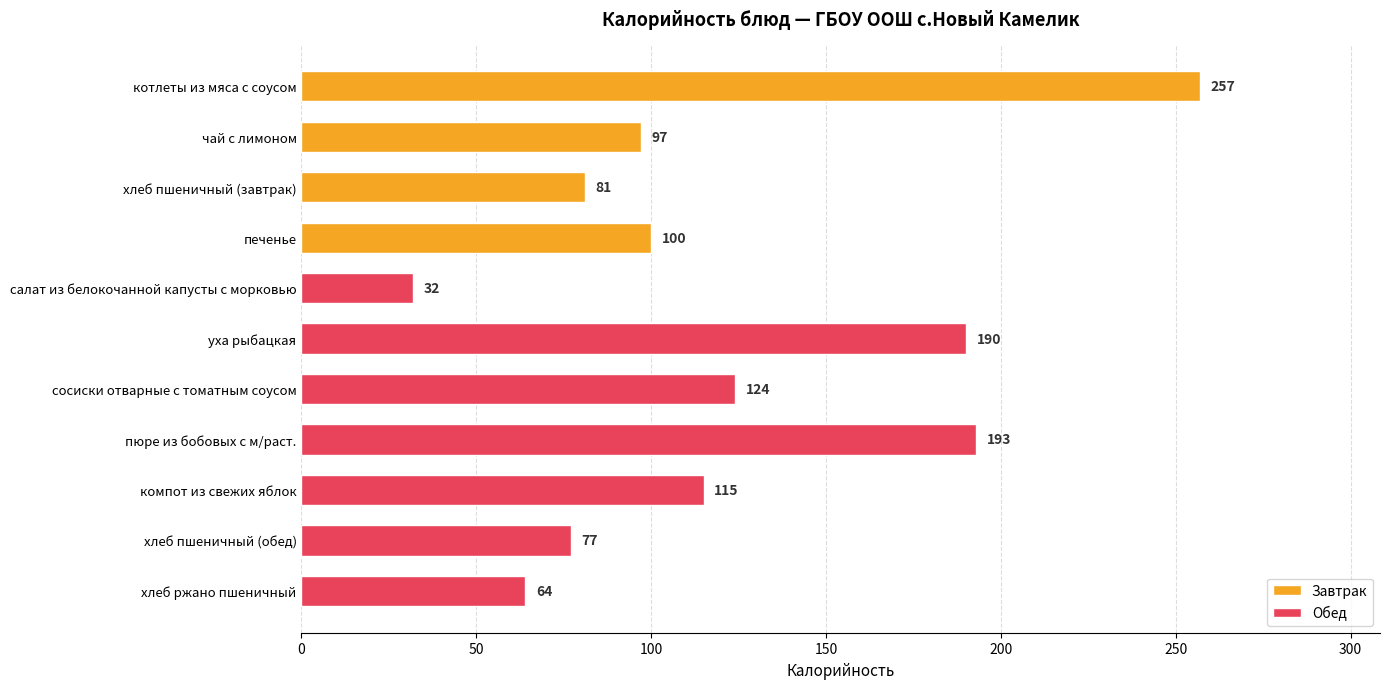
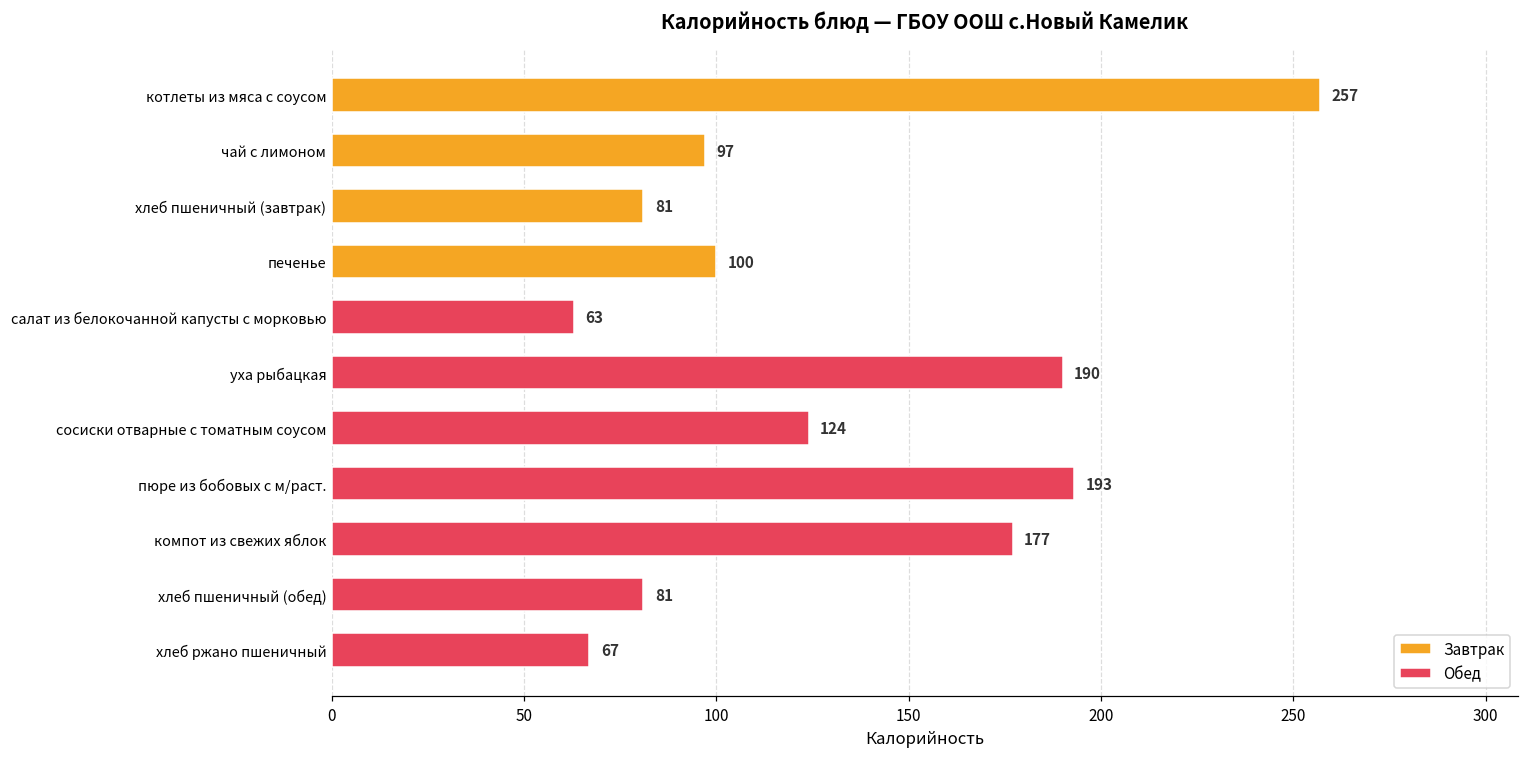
  {
    "Завтрак": {
      "котлеты из мяса с соусом": 257,
      "чай с лимоном": 97,
      "хлеб пшеничный (завтрак)": 81,
      "печенье": 100
    },
    "Обед": {
-     "салат из белокочанной капусты с морковью": 32,
+     "салат из белокочанной капусты с морковью": 63,
      "уха рыбацкая": 190,
      "сосиски отварные с томатным соусом": 124,
      "пюре из бобовых с м/раст.": 193,
-     "компот из свежих яблок": 115,
-     "хлеб пшеничный (обед)": 77,
-     "хлеб ржано пшеничный": 64
+     "компот из свежих яблок": 177,
+     "хлеб пшеничный (обед)": 81,
+     "хлеб ржано пшеничный": 67
    }
  }
